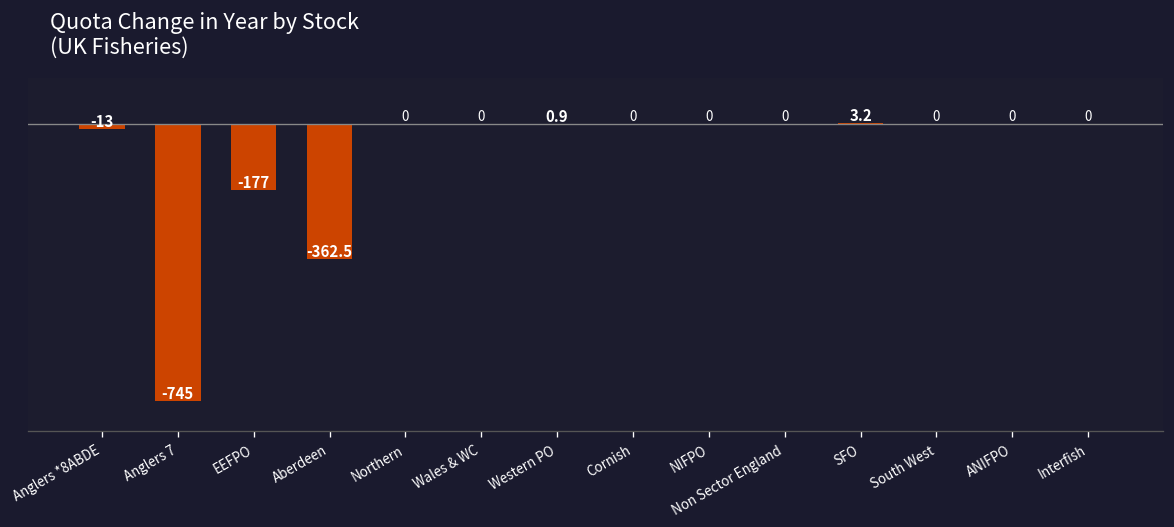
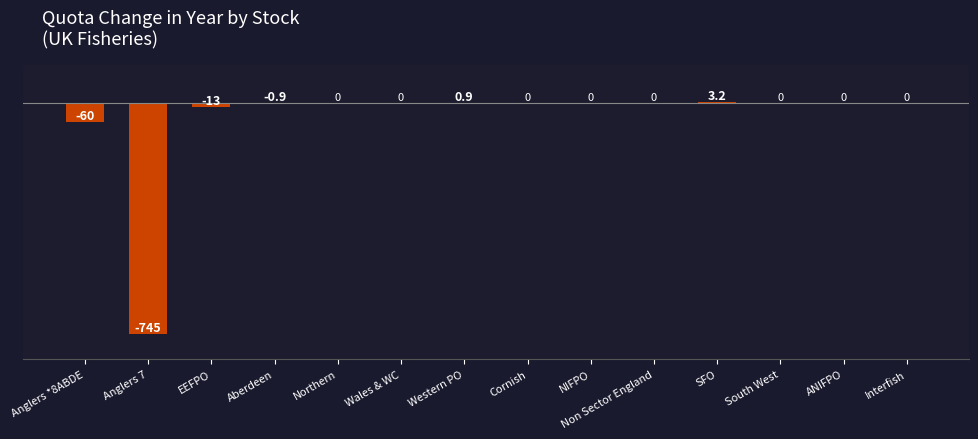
  {
-   "Anglers *8ABDE": -13,
+   "Anglers *8ABDE": -60,
    "Anglers 7": -745,
-   "EEFPO": -177,
-   "Aberdeen": -362.5,
+   "EEFPO": -13,
+   "Aberdeen": -0.9,
    "Northern": 0,
    "Wales & WC": 0,
    "Western PO": 0.9,
    "Cornish": 0,
    "NIFPO": 0,
    "Non Sector England": 0,
    "SFO": 3.2,
    "South West": 0,
    "ANIFPO": 0,
    "Interfish": 0
  }
